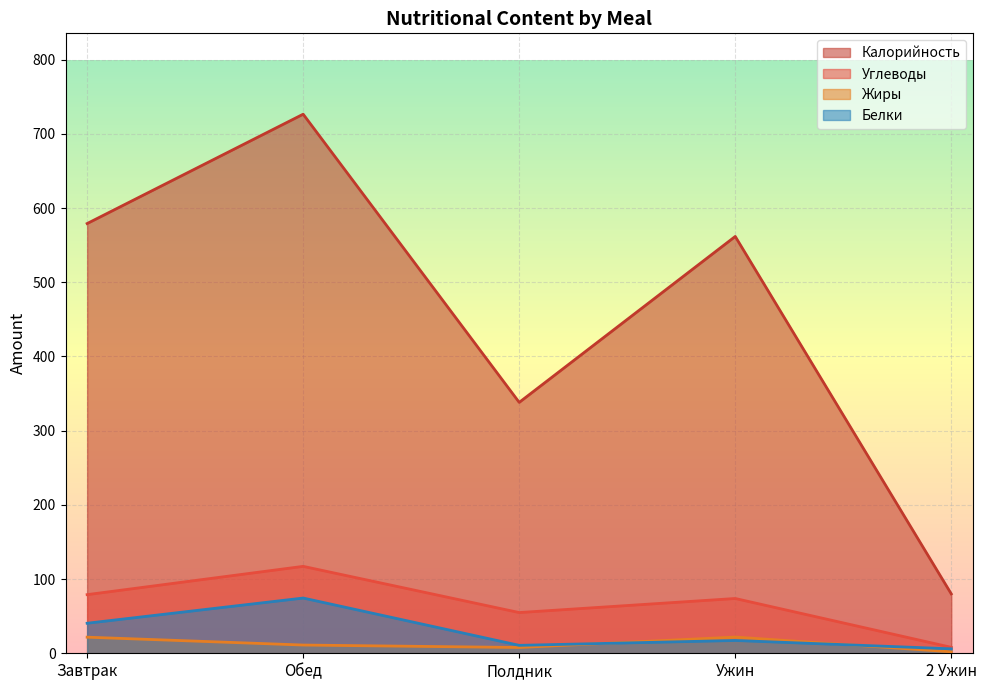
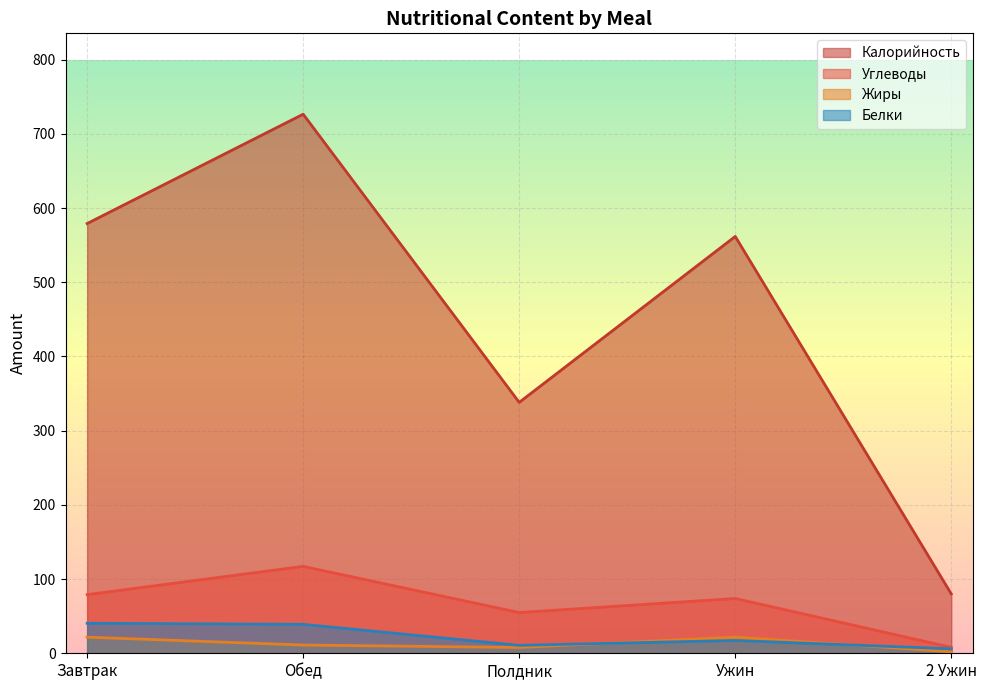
  {
    "Белки": {
      "Завтрак": 40,
-     "Обед": 70,
+     "Обед": 40,
      "Ужин": 20
    }
  }
